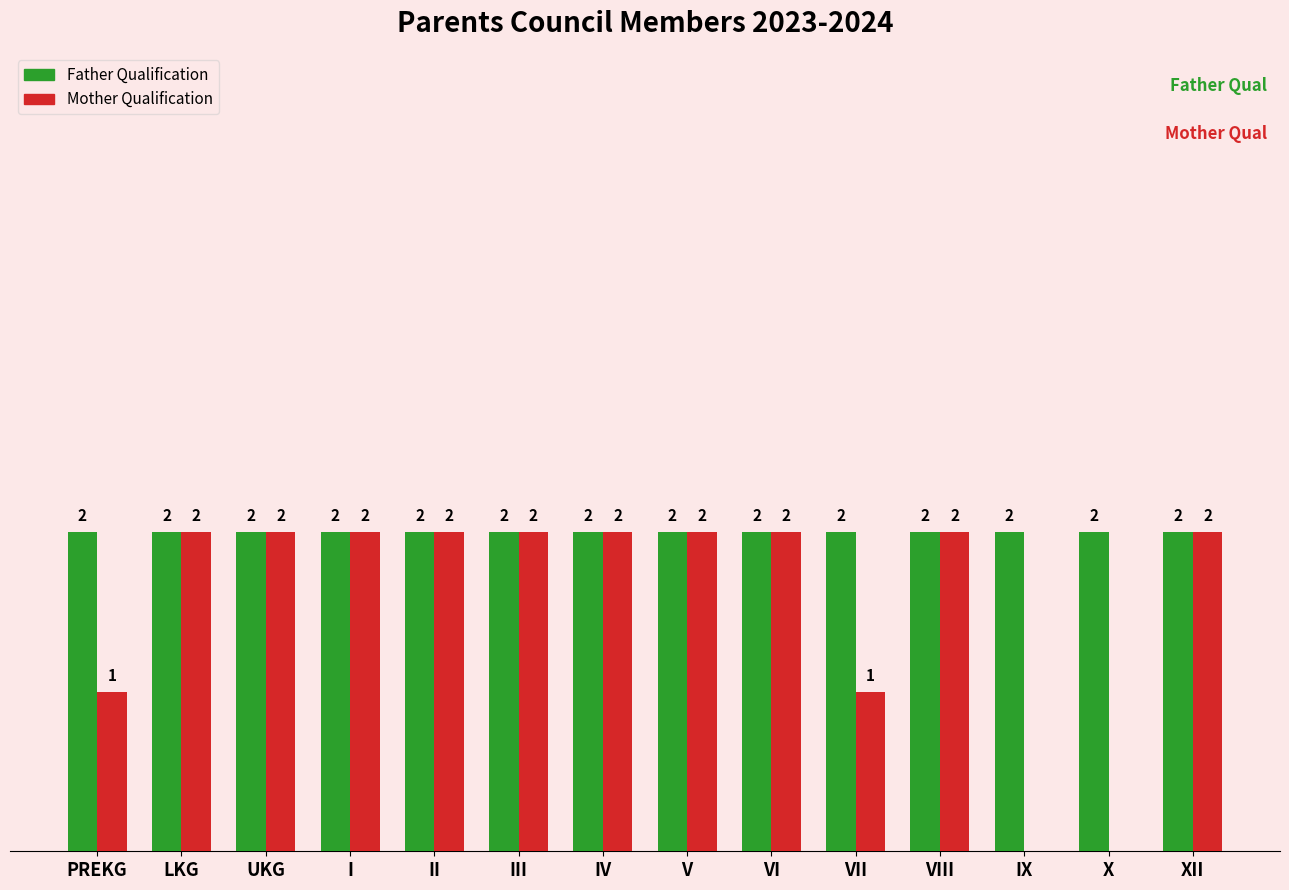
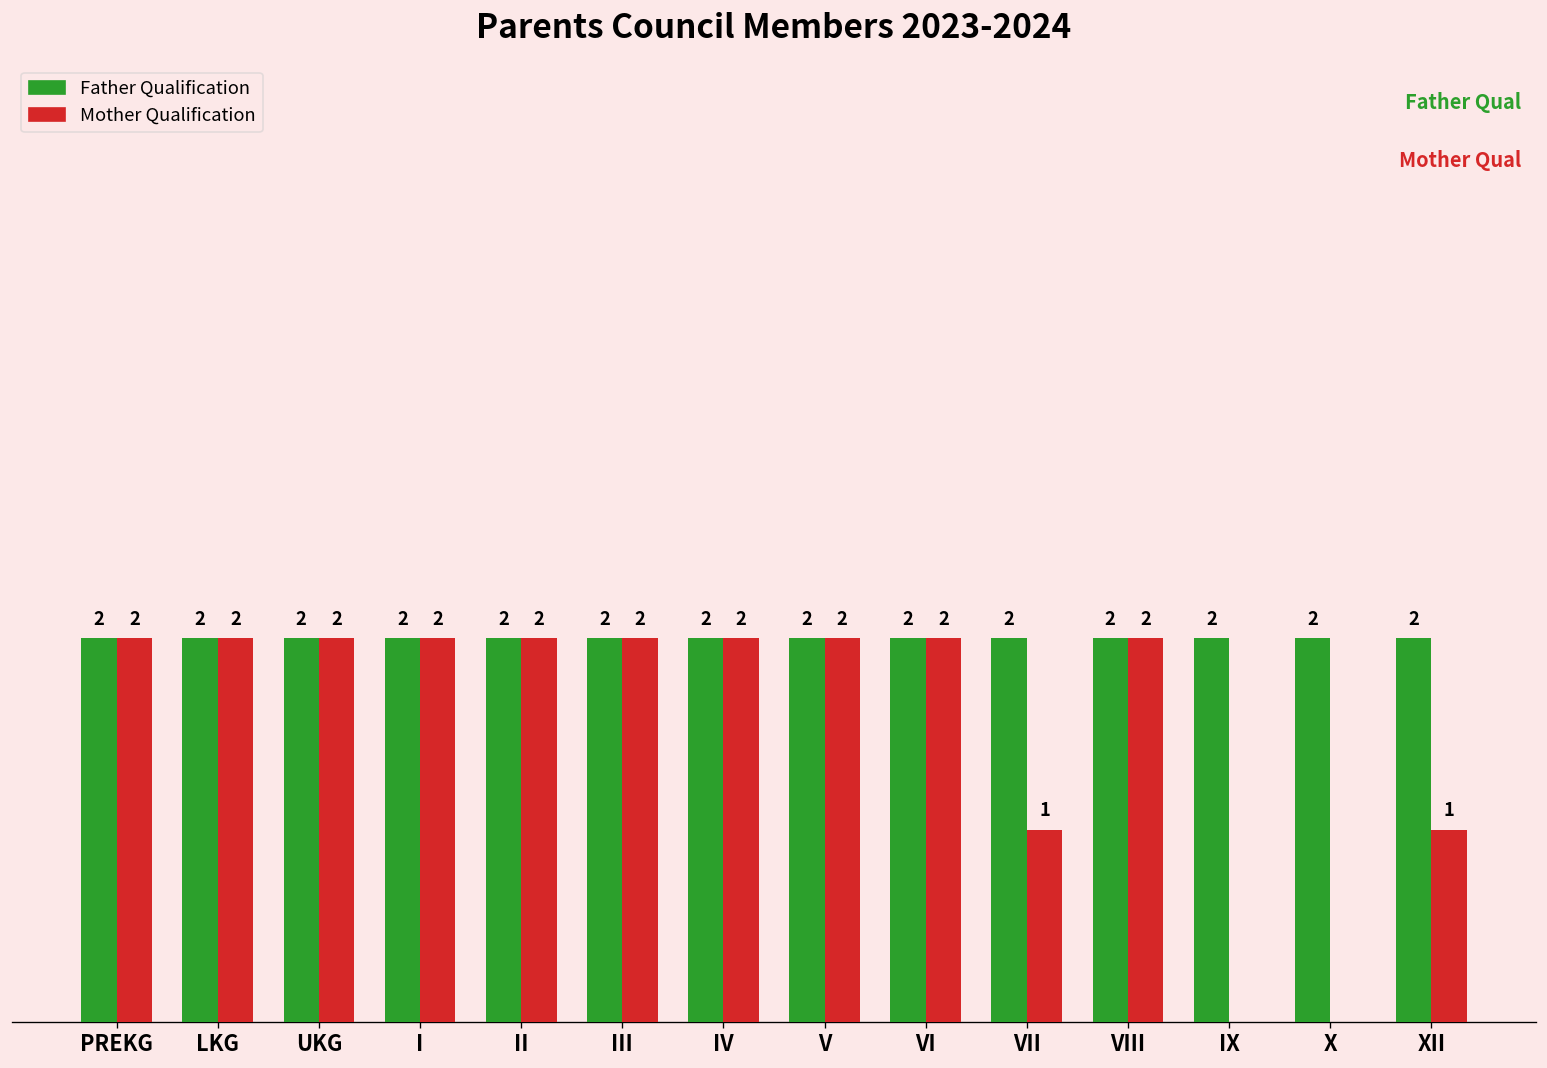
  {
    "Father Qualification": {
      "PREKG": 2,
      "LKG": 2,
      "UKG": 2,
      "I": 2,
      "II": 2,
      "III": 2,
      "IV": 2,
      "V": 2,
      "VI": 2,
      "VII": 2,
      "VIII": 2,
      "IX": 2,
      "X": 2,
      "XII": 2
    },
    "Mother Qualification": {
-     "PREKG": 1,
+     "PREKG": 2,
      "LKG": 2,
      "UKG": 2,
      "I": 2,
      "II": 2,
      "III": 2,
      "IV": 2,
      "V": 2,
      "VI": 2,
      "VII": 1,
      "VIII": 2,
-     "XII": 2
+     "XII": 1
    }
  }
